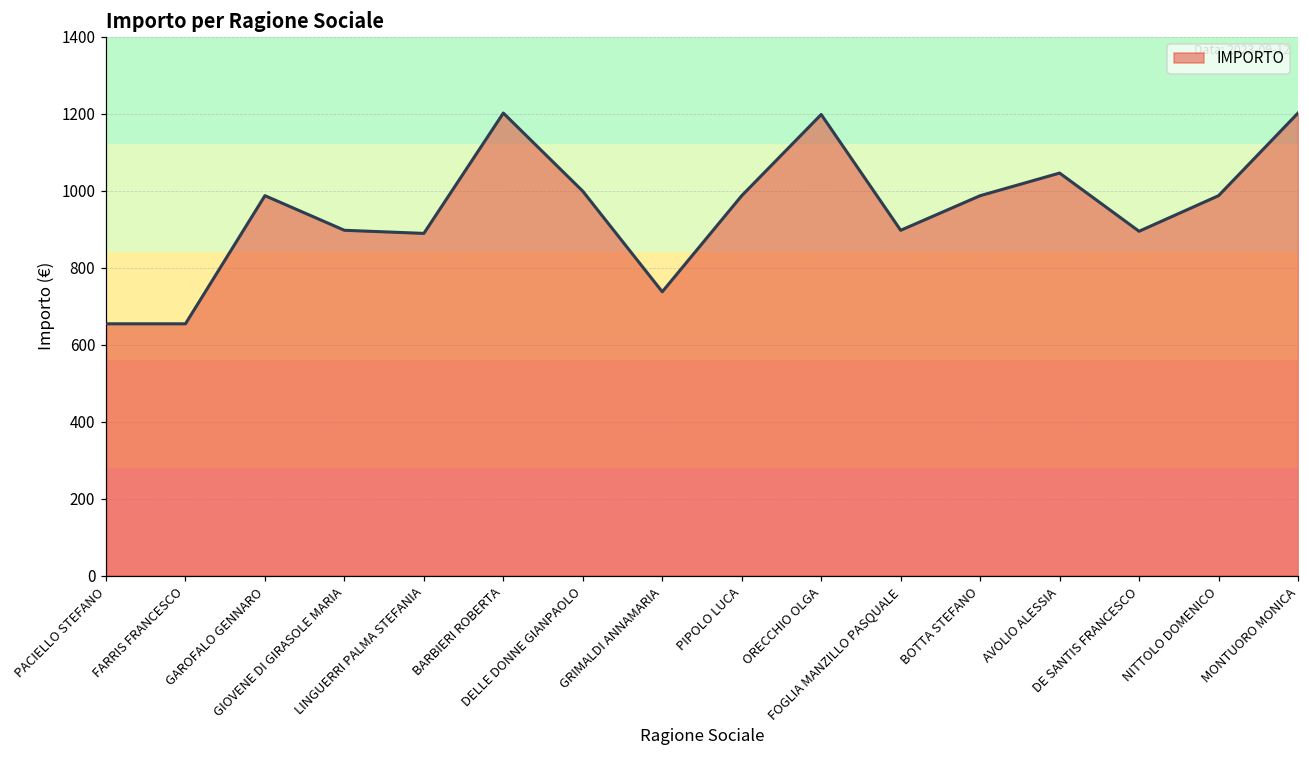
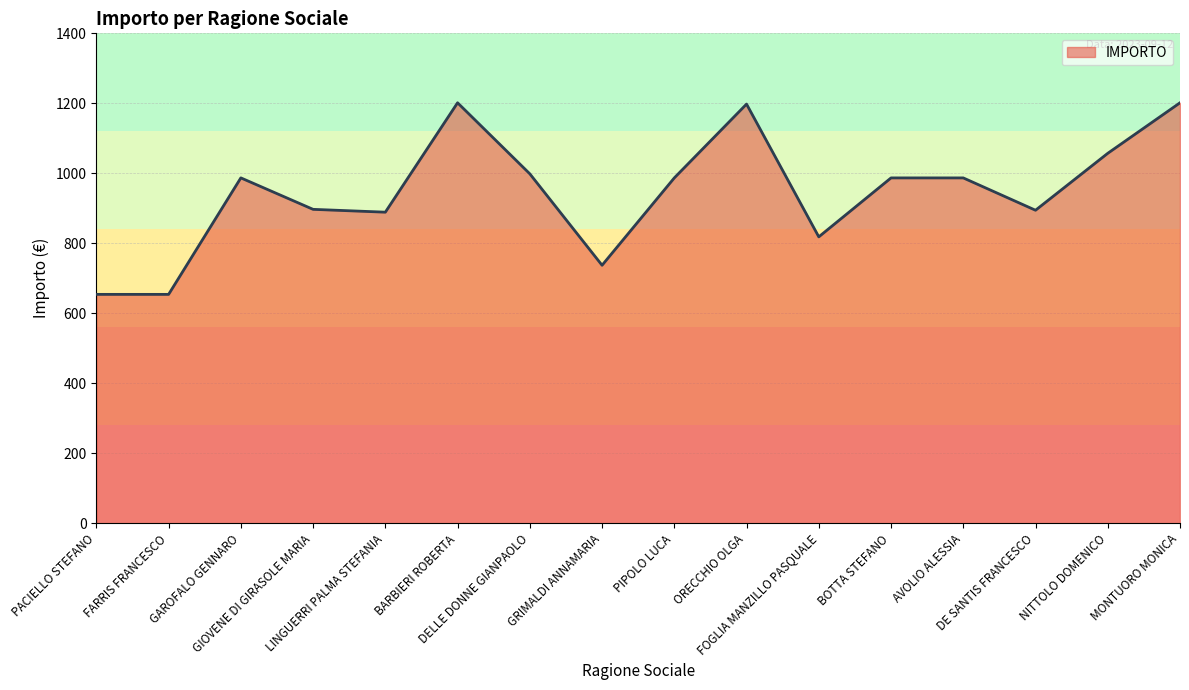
  {
    "PACIELLO STEFANO": 650,
    "FARRIS FRANCESCO": 650,
    "GAROFALO GENNARO": 990,
    "GIOVENE DI GIRASOLE MARIA": 900,
    "LINGUERRI PALMA STEFANIA": 890,
    "BARBIERI ROBERTA": 1200,
    "DELLE DONNE GIANPAOLO": 1000,
    "GRIMALDI ANNAMARIA": 740,
    "PIPOLO LUCA": 990,
    "ORECCHIO OLGA": 1200,
-   "FOGLIA MANZILLO PASQUALE": 900,
+   "FOGLIA MANZILLO PASQUALE": 820,
    "BOTTA STEFANO": 990,
-   "AVOLIO ALESSIA": 1050,
+   "AVOLIO ALESSIA": 990,
    "DE SANTIS FRANCESCO": 890,
-   "NITTOLO DOMENICO": 990,
+   "NITTOLO DOMENICO": 1060,
    "MONTUORO MONICA": 1200
  }
